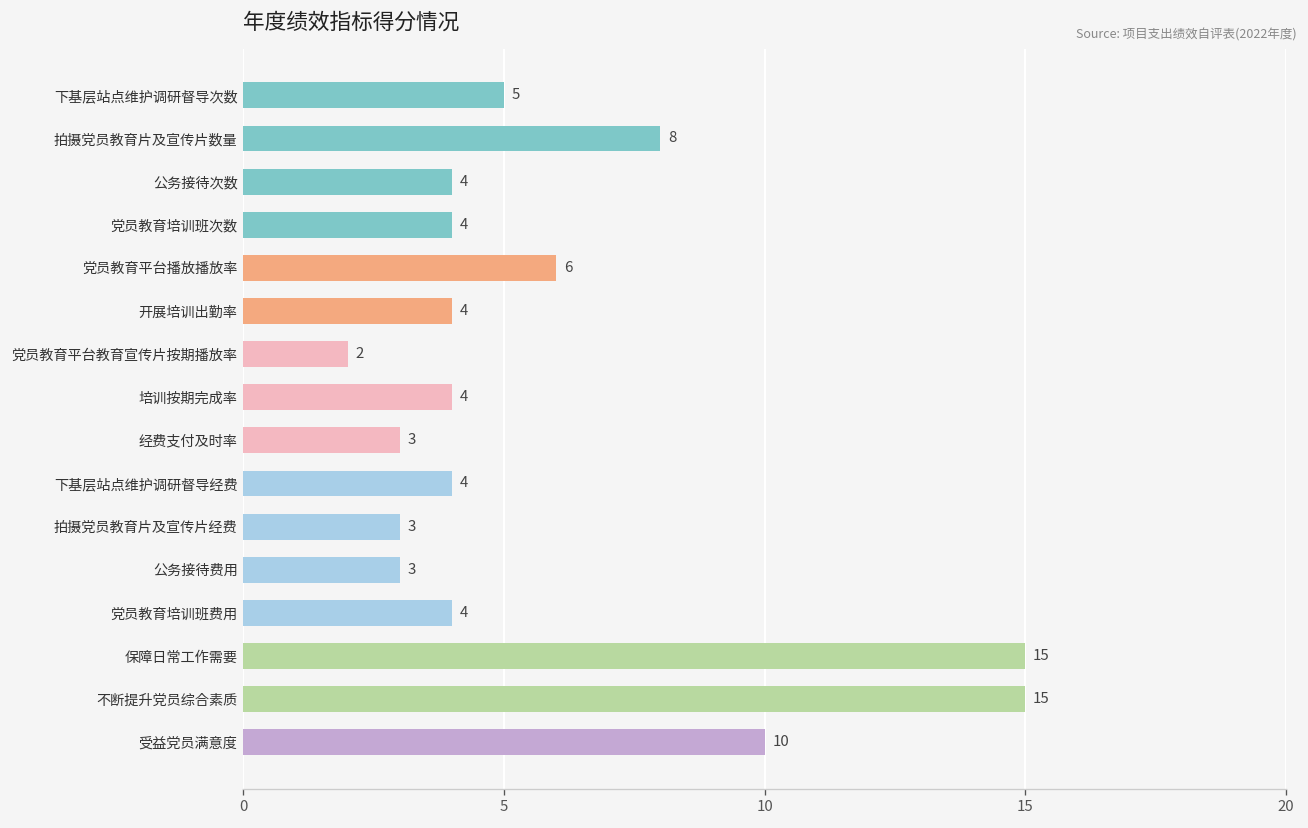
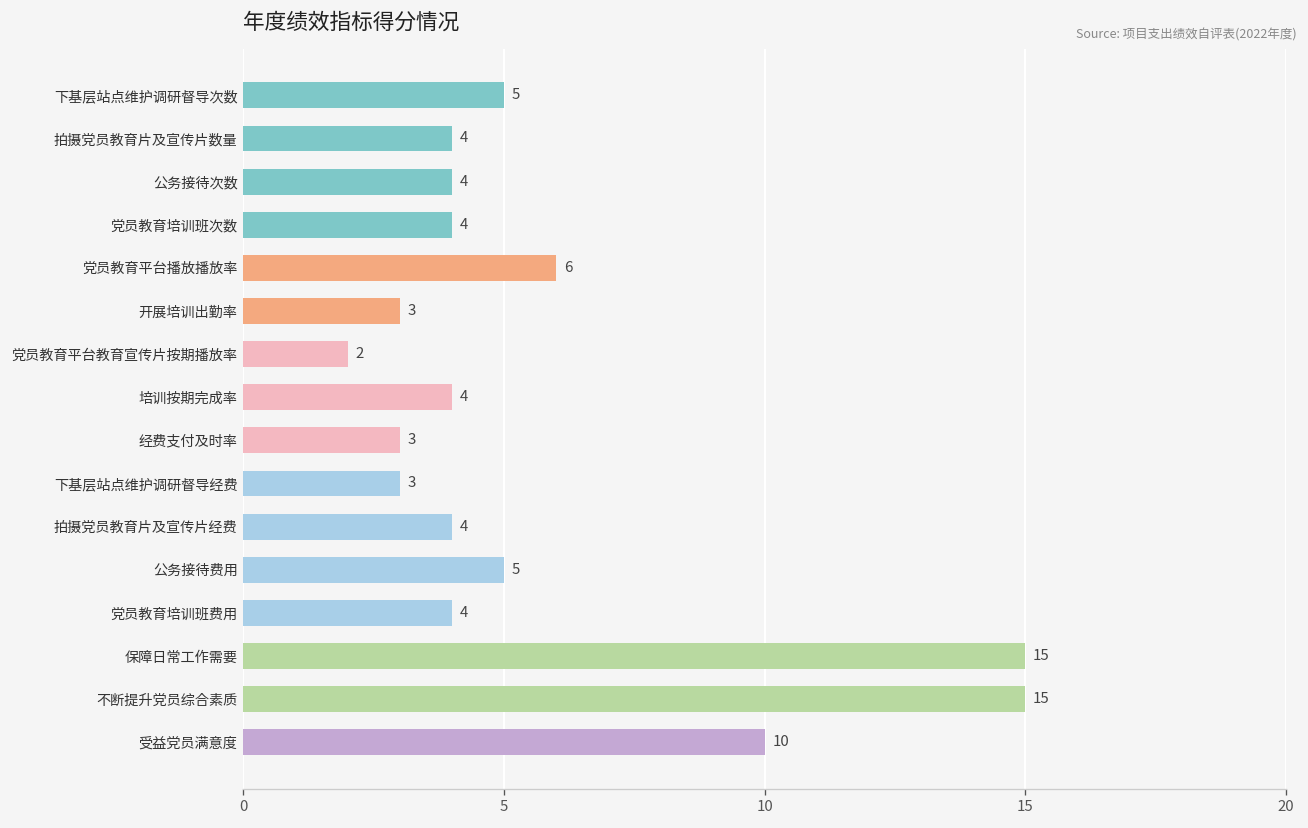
  {
    "下基层站点维护调研督导次数": 5,
-   "拍摄党员教育片及宣传片数量": 8,
+   "拍摄党员教育片及宣传片数量": 4,
    "公务接待次数": 4,
    "党员教育培训班次数": 4,
    "党员教育平台播放播放率": 6,
-   "开展培训出勤率": 4,
+   "开展培训出勤率": 3,
    "党员教育平台教育宣传片按期播放率": 2,
    "培训按期完成率": 4,
    "经费支付及时率": 3,
-   "下基层站点维护调研督导经费": 4,
-   "拍摄党员教育片及宣传片经费": 3,
-   "公务接待费用": 3,
+   "下基层站点维护调研督导经费": 3,
+   "拍摄党员教育片及宣传片经费": 4,
+   "公务接待费用": 5,
    "党员教育培训班费用": 4,
    "保障日常工作需要": 15,
    "不断提升党员综合素质": 15,
    "受益党员满意度": 10
  }
